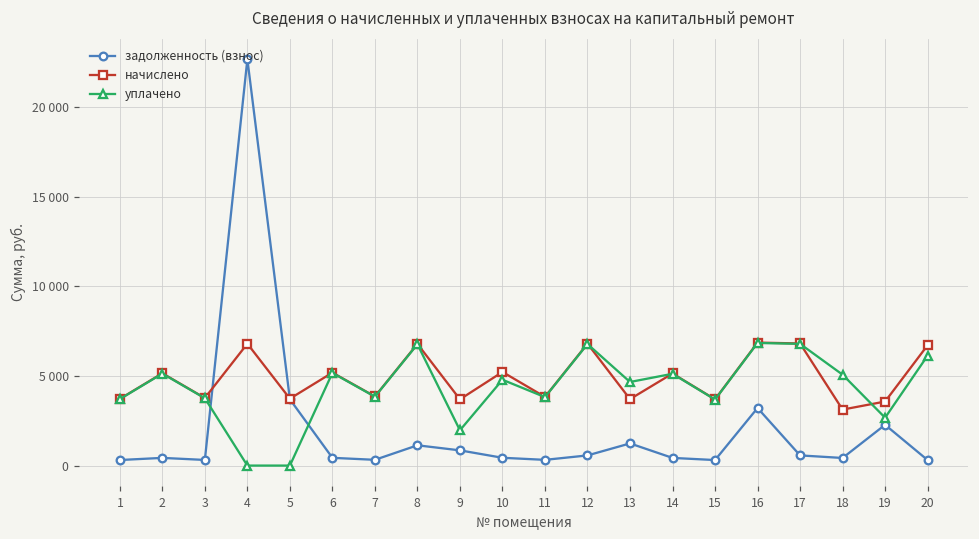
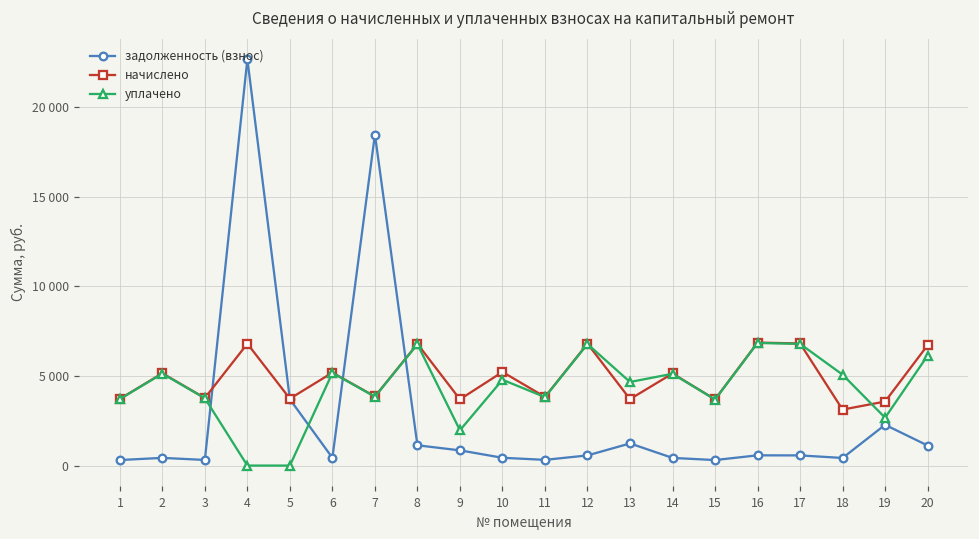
  {
    "задолженность (взнос)": {
      "1": 300,
      "2": 400,
      "3": 300,
      "4": 22700,
      "6": 400,
-     "7": 300,
+     "7": 18500,
      "8": 1100,
      "9": 800,
      "10": 400,
      "11": 300,
      "12": 600,
      "13": 1200,
      "14": 400,
      "15": 300,
-     "16": 3200,
+     "16": 600,
      "17": 600,
      "18": 400,
      "19": 2300,
-     "20": 300
+     "20": 1100
    },
    "начислено": {
      "4": 6800,
      "9": 3700,
      "10": 5200,
      "13": 3700,
      "18": 3100,
      "19": 3600,
      "20": 6700
    },
    "уплачено": {
      "4": 0,
      "5": 0,
      "9": 2000,
      "10": 4800,
      "13": 4700,
      "18": 5100,
      "19": 2700,
      "20": 6100
    }
  }
